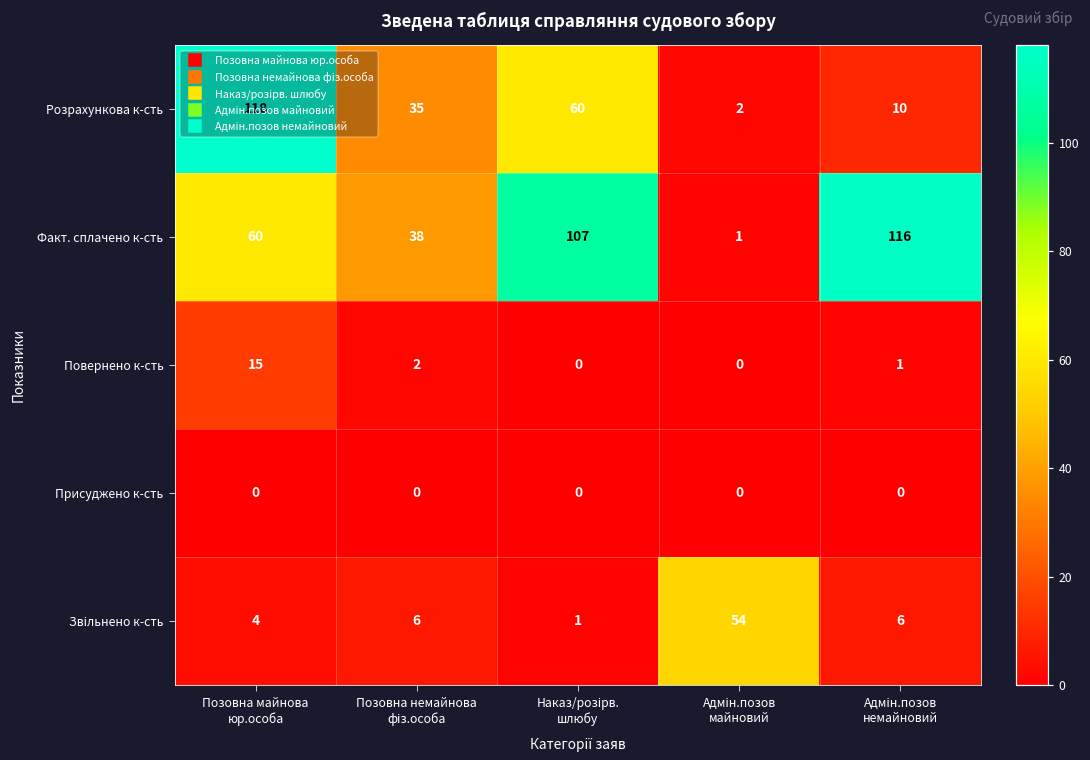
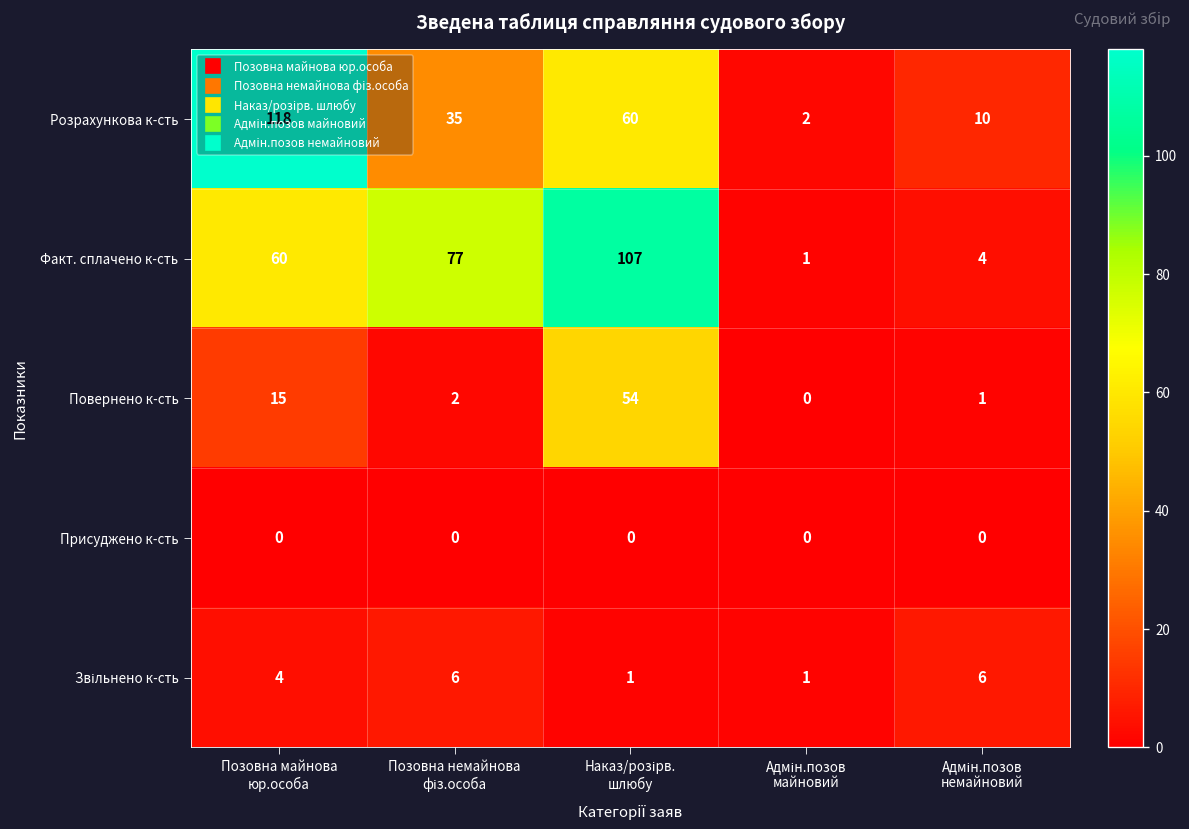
  {
    "Розрахункова к-сть": {
      "Позовна немайнова фіз.особа": 35,
      "Наказ/розірв. шлюбу": 60,
      "Адмін.позов майновий": 2,
      "Адмін.позов немайновий": 10
    },
    "Факт. сплачено к-сть": {
      "Позовна майнова юр.особа": 60,
-     "Позовна немайнова фіз.особа": 38,
+     "Позовна немайнова фіз.особа": 77,
      "Наказ/розірв. шлюбу": 107,
      "Адмін.позов майновий": 1,
-     "Адмін.позов немайновий": 116
+     "Адмін.позов немайновий": 4
    },
    "Повернено к-сть": {
      "Позовна майнова юр.особа": 15,
      "Позовна немайнова фіз.особа": 2,
-     "Наказ/розірв. шлюбу": 0,
+     "Наказ/розірв. шлюбу": 54,
      "Адмін.позов майновий": 0,
      "Адмін.позов немайновий": 1
    },
    "Присуджено к-сть": {
      "Позовна майнова юр.особа": 0,
      "Позовна немайнова фіз.особа": 0,
      "Наказ/розірв. шлюбу": 0,
      "Адмін.позов майновий": 0,
      "Адмін.позов немайновий": 0
    },
    "Звільнено к-сть": {
      "Позовна майнова юр.особа": 4,
      "Позовна немайнова фіз.особа": 6,
      "Наказ/розірв. шлюбу": 1,
-     "Адмін.позов майновий": 54,
+     "Адмін.позов майновий": 1,
      "Адмін.позов немайновий": 6
    }
  }
